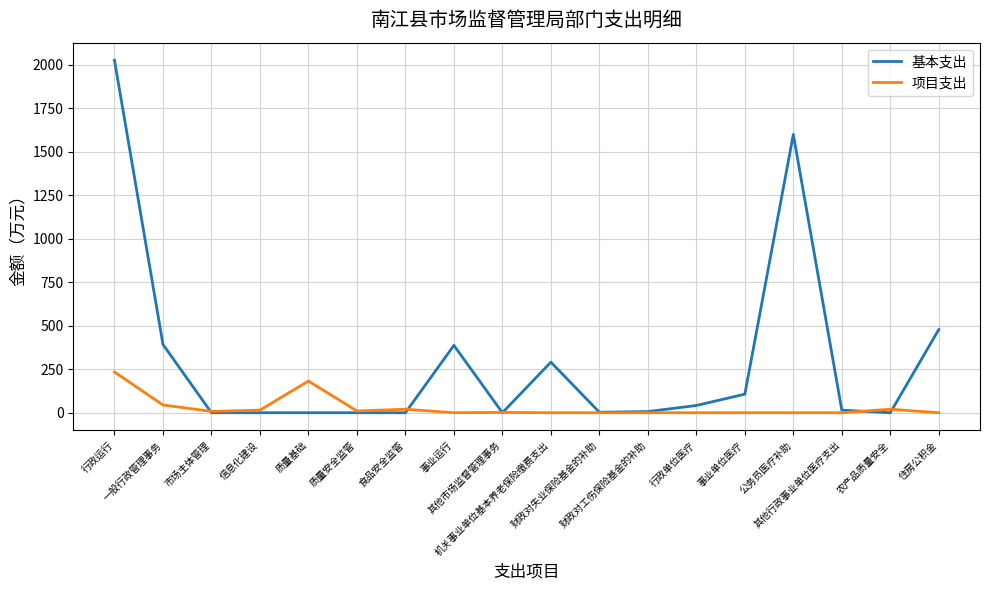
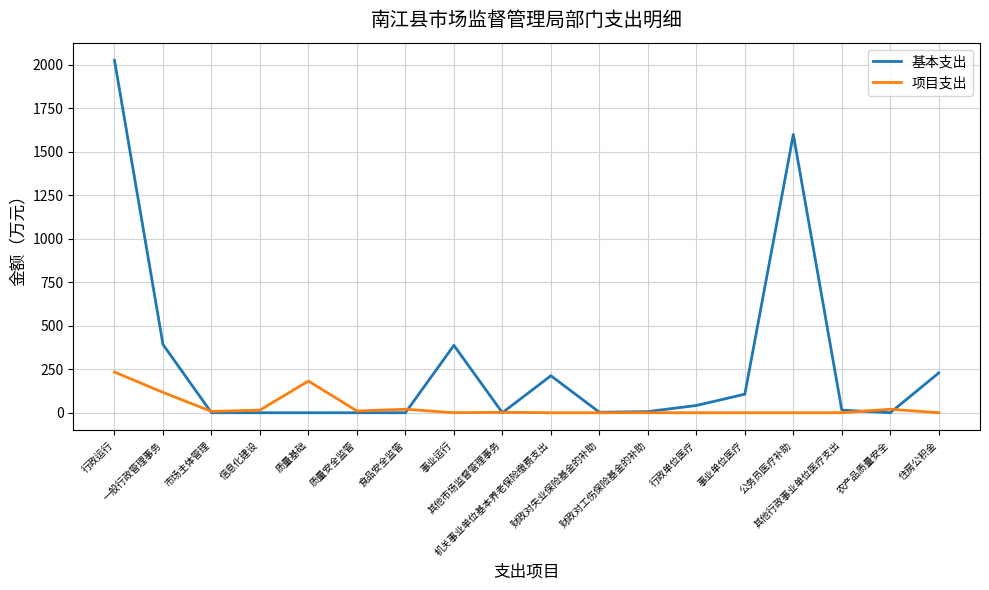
  {
    "基本支出": {
      "行政运行": 2030,
      "一般行政管理事务": 390,
      "信息化建设": 0,
      "质量基础": 0,
      "食品安全监管": 0,
      "事业运行": 390,
-     "机关事业单位基本养老保险缴费支出": 290,
+     "机关事业单位基本养老保险缴费支出": 210,
      "行政单位医疗": 40,
      "事业单位医疗": 110,
      "公务员医疗补助": 1600,
      "其他行政事业单位医疗支出": 10,
      "农产品质量安全": 0,
-     "住房公积金": 480
+     "住房公积金": 230
    },
    "项目支出": {
      "行政运行": 230,
-     "一般行政管理事务": 40,
+     "一般行政管理事务": 120,
      "信息化建设": 20,
      "质量基础": 180,
      "食品安全监管": 20,
      "事业运行": 0,
      "机关事业单位基本养老保险缴费支出": 0,
      "行政单位医疗": 0,
      "事业单位医疗": 0,
      "公务员医疗补助": 0,
      "其他行政事业单位医疗支出": 0,
      "农产品质量安全": 20,
      "住房公积金": 0
    }
  }
